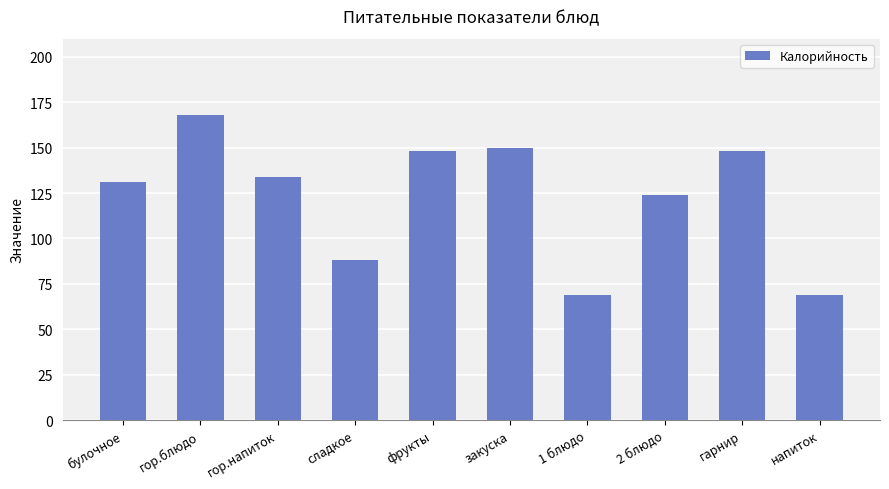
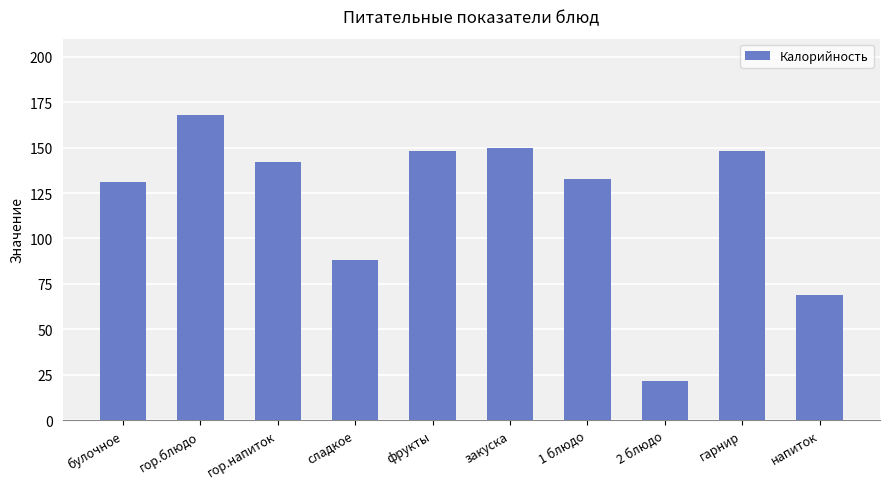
  {
    "булочное": 131,
    "гор.блюдо": 168,
-   "гор.напиток": 134,
+   "гор.напиток": 142,
    "сладкое": 88,
    "фрукты": 148,
    "закуска": 150,
-   "1 блюдо": 69,
-   "2 блюдо": 124,
+   "1 блюдо": 133,
+   "2 блюдо": 22,
    "гарнир": 148,
    "напиток": 69
  }
